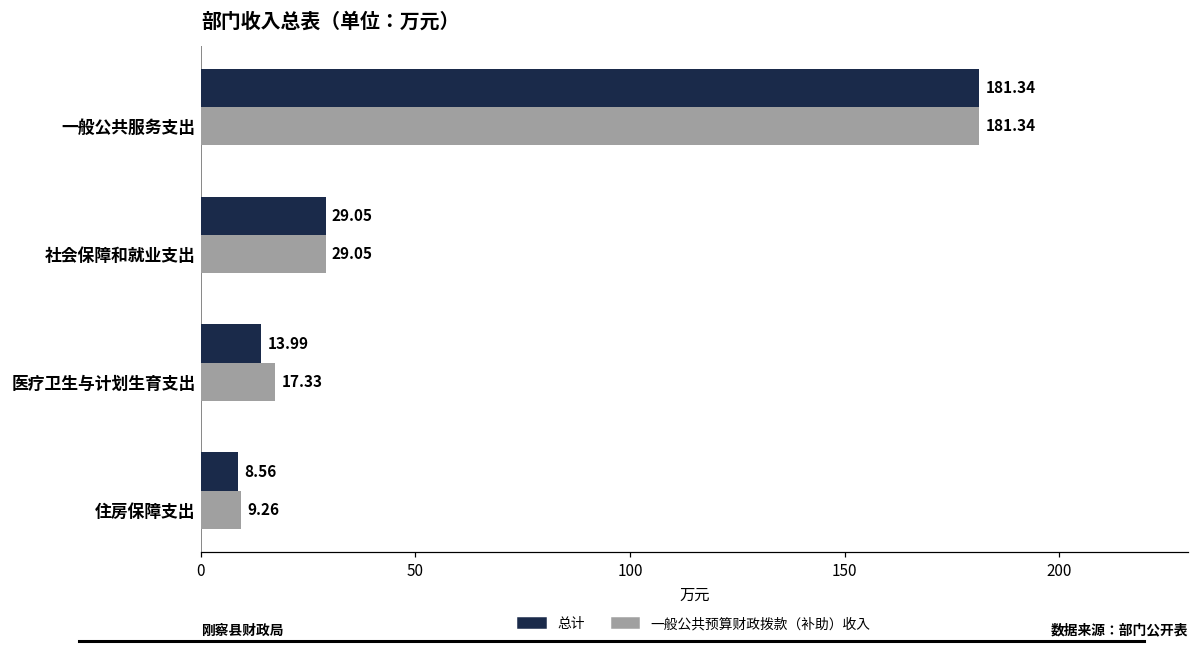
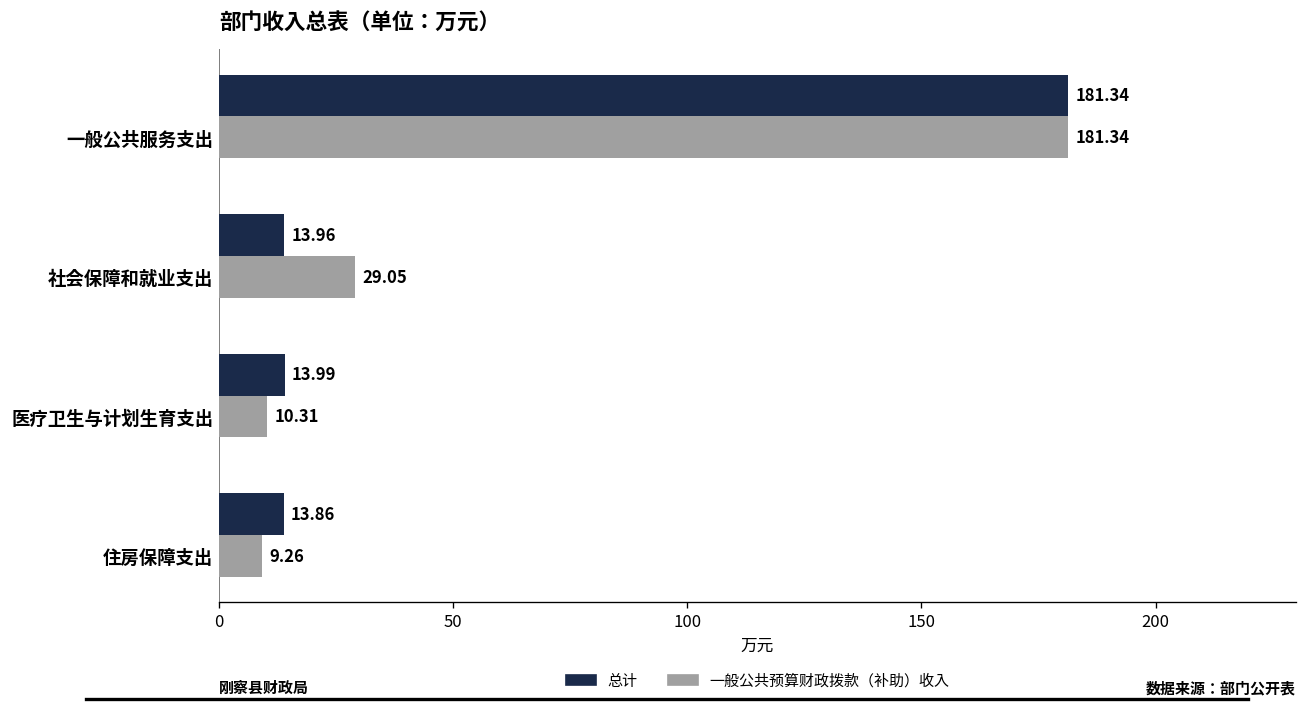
  {
    "总计": {
      "一般公共服务支出": 181.34,
-     "社会保障和就业支出": 29.05,
+     "社会保障和就业支出": 13.96,
      "医疗卫生与计划生育支出": 13.99,
-     "住房保障支出": 8.56
+     "住房保障支出": 13.86
    },
    "一般公共预算财政拨款（补助）收入": {
      "一般公共服务支出": 181.34,
      "社会保障和就业支出": 29.05,
-     "医疗卫生与计划生育支出": 17.33,
+     "医疗卫生与计划生育支出": 10.31,
      "住房保障支出": 9.26
    }
  }
